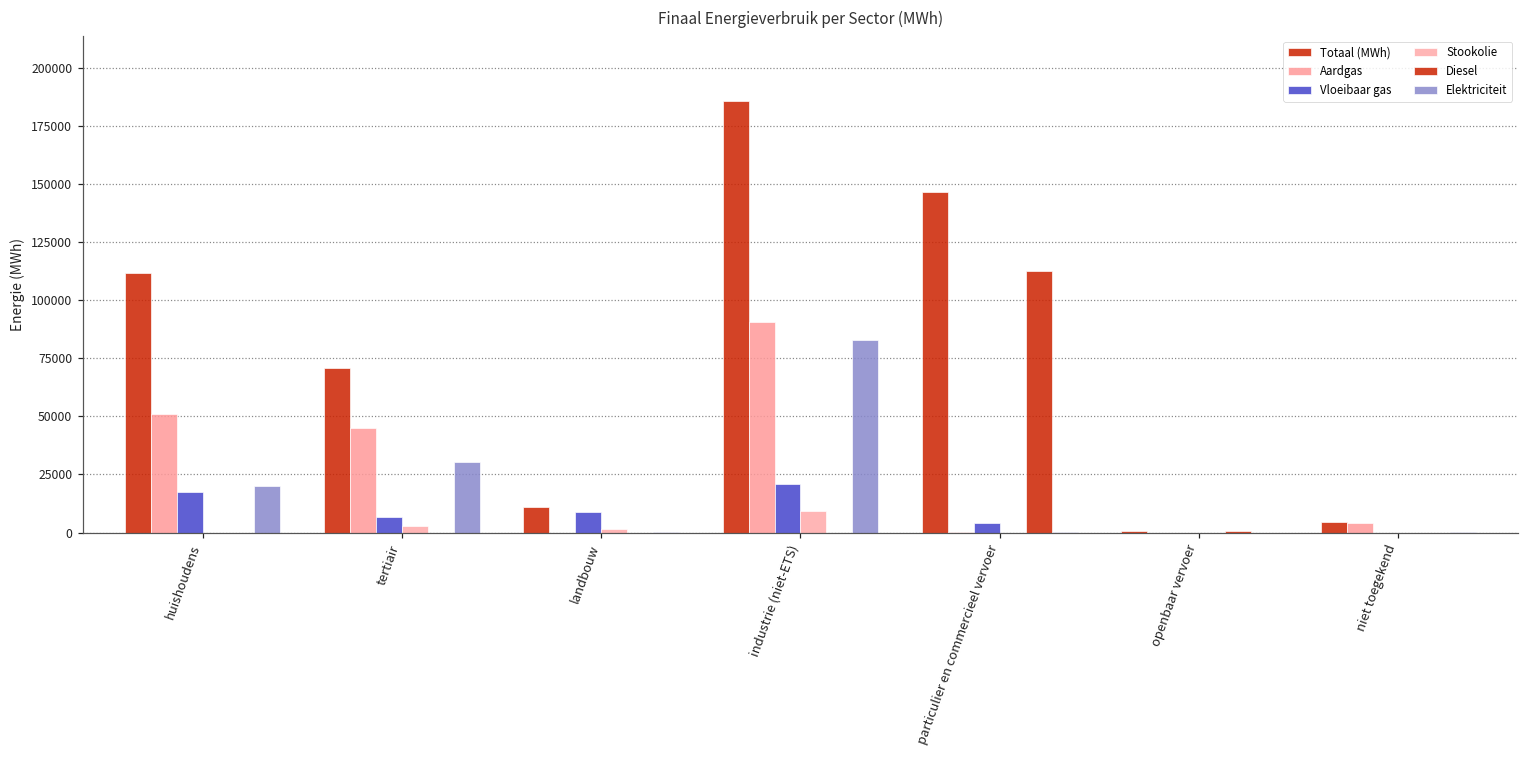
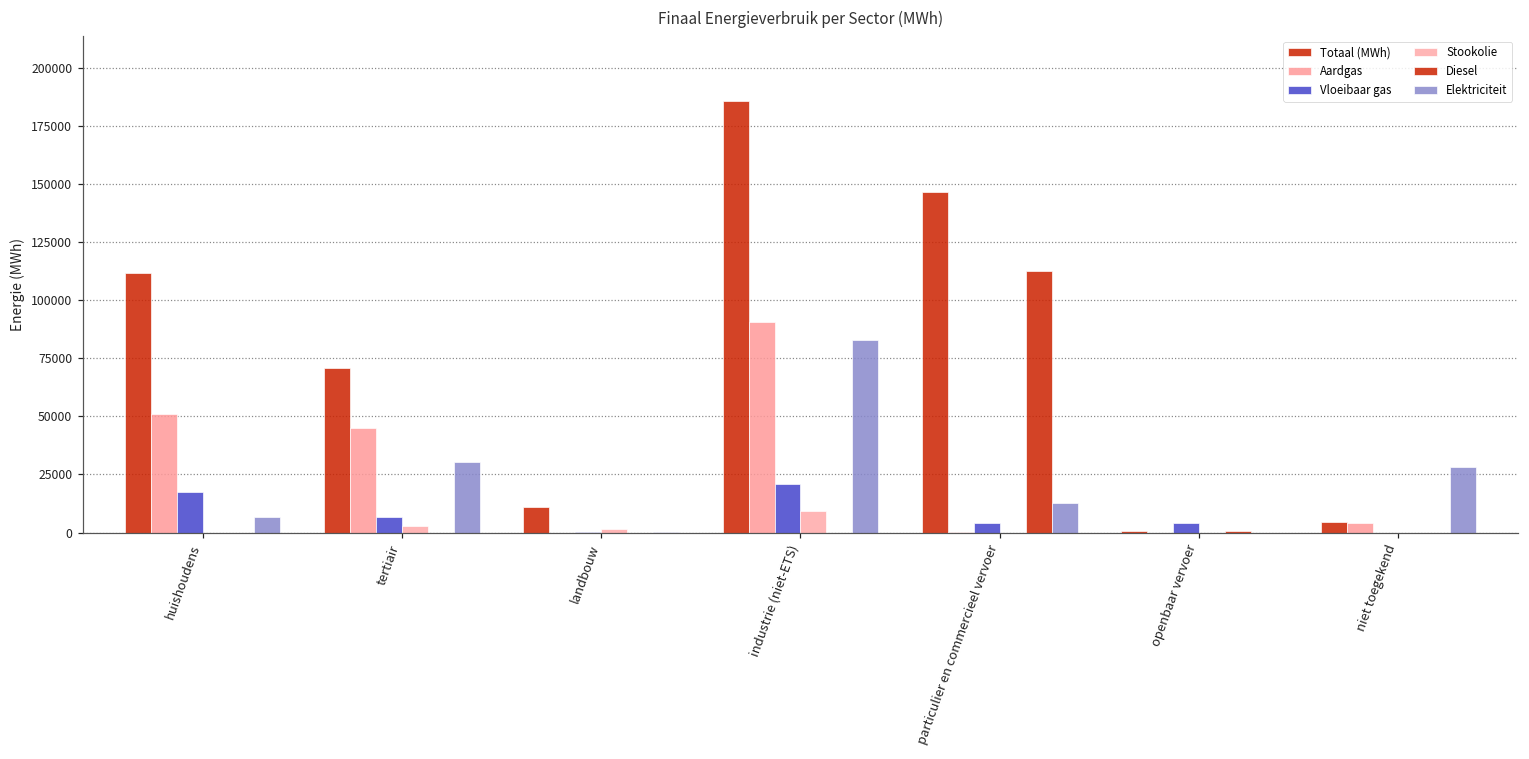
  {
    "Vloeibaar gas": {
      "huishoudens": 18000,
      "tertiair": 6000,
-     "landbouw": 9000,
+     "landbouw": 0,
      "industrie (niet-ETS)": 21000,
      "particulier en commercieel vervoer": 4000,
-     "openbaar vervoer": 0,
+     "openbaar vervoer": 4000,
      "niet toegekend": 0
    },
    "Elektriciteit": {
-     "huishoudens": 20000,
+     "huishoudens": 7000,
      "tertiair": 30000,
      "industrie (niet-ETS)": 83000,
-     "particulier en commercieel vervoer": 0,
+     "particulier en commercieel vervoer": 13000,
      "openbaar vervoer": 0,
-     "niet toegekend": 0
+     "niet toegekend": 28000
    }
  }
